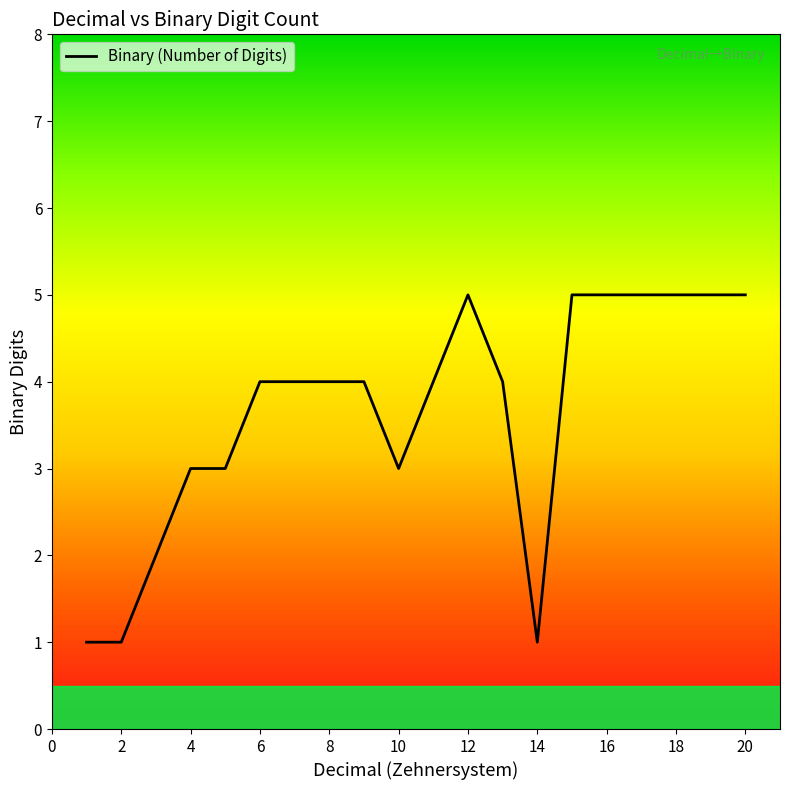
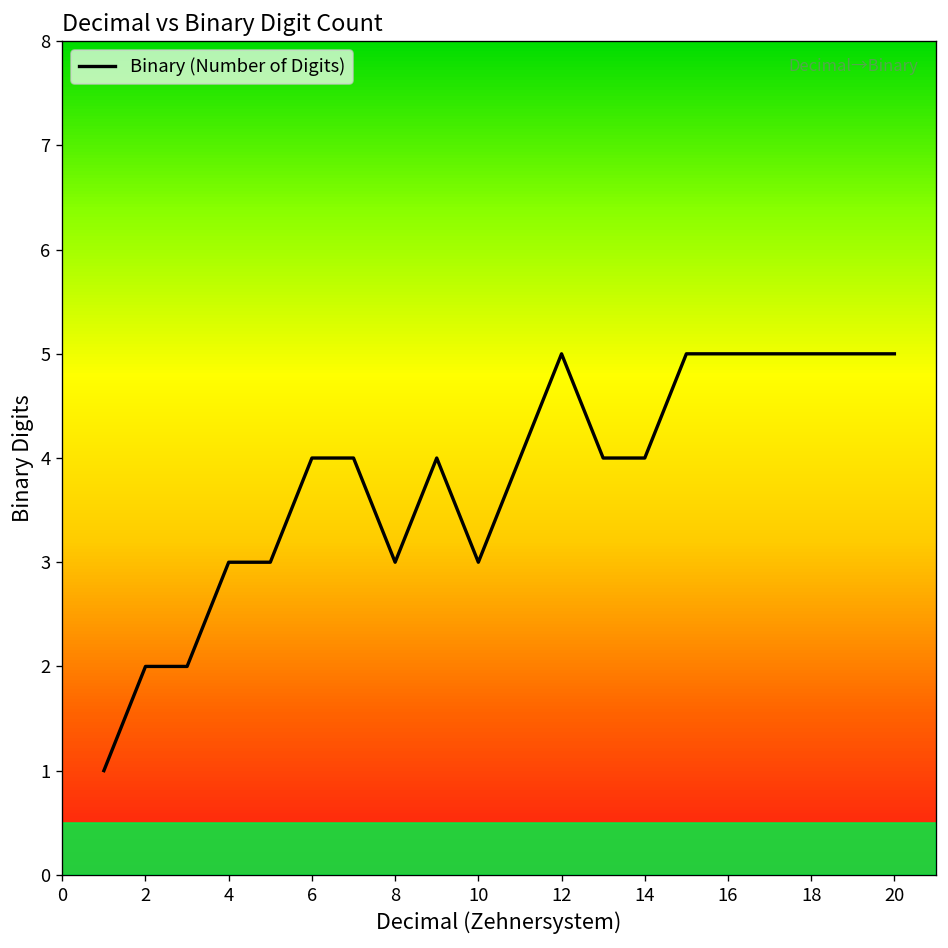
  {
-   "2": 1,
+   "2": 2,
    "4": 3,
    "6": 4,
-   "8": 4,
+   "8": 3,
    "10": 3,
    "12": 5,
-   "14": 1,
+   "14": 4,
    "16": 5,
    "18": 5,
    "20": 5
  }
